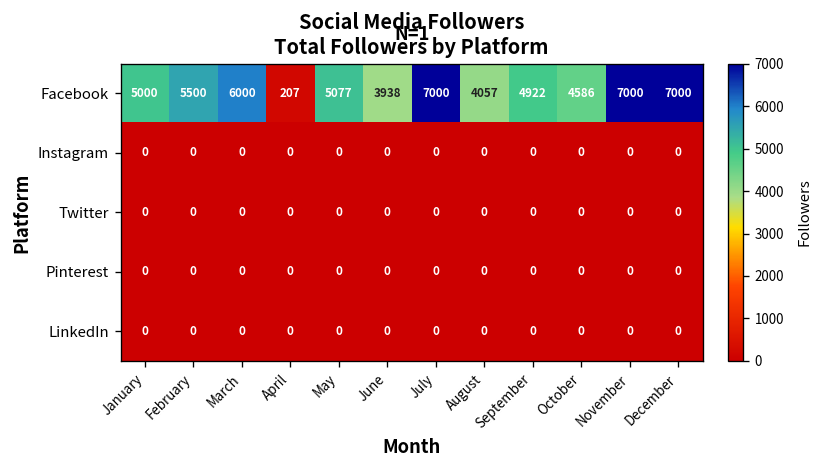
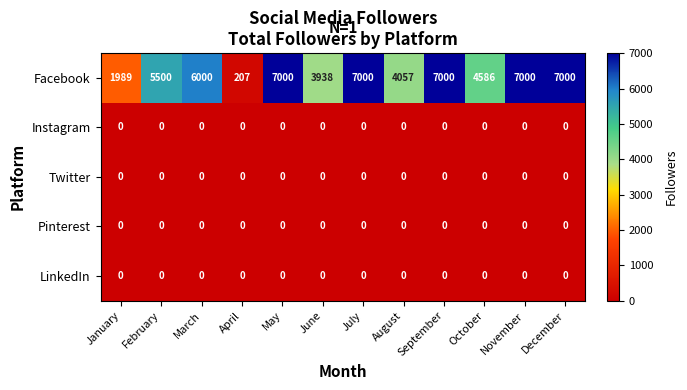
  {
    "Facebook": {
-     "January": 5000,
+     "January": 1989,
      "February": 5500,
      "March": 6000,
      "April": 207,
-     "May": 5077,
+     "May": 7000,
      "June": 3938,
      "July": 7000,
      "August": 4057,
-     "September": 4922,
+     "September": 7000,
      "October": 4586,
      "November": 7000,
      "December": 7000
    },
    "Instagram": {
      "January": 0,
      "February": 0,
      "March": 0,
      "April": 0,
      "May": 0,
      "June": 0,
      "July": 0,
      "August": 0,
      "September": 0,
      "October": 0,
      "November": 0,
      "December": 0
    },
    "Twitter": {
      "January": 0,
      "February": 0,
      "March": 0,
      "April": 0,
      "May": 0,
      "June": 0,
      "July": 0,
      "August": 0,
      "September": 0,
      "October": 0,
      "November": 0,
      "December": 0
    },
    "Pinterest": {
      "January": 0,
      "February": 0,
      "March": 0,
      "April": 0,
      "May": 0,
      "June": 0,
      "July": 0,
      "August": 0,
      "September": 0,
      "October": 0,
      "November": 0,
      "December": 0
    },
    "LinkedIn": {
      "January": 0,
      "February": 0,
      "March": 0,
      "April": 0,
      "May": 0,
      "June": 0,
      "July": 0,
      "August": 0,
      "September": 0,
      "October": 0,
      "November": 0,
      "December": 0
    }
  }
